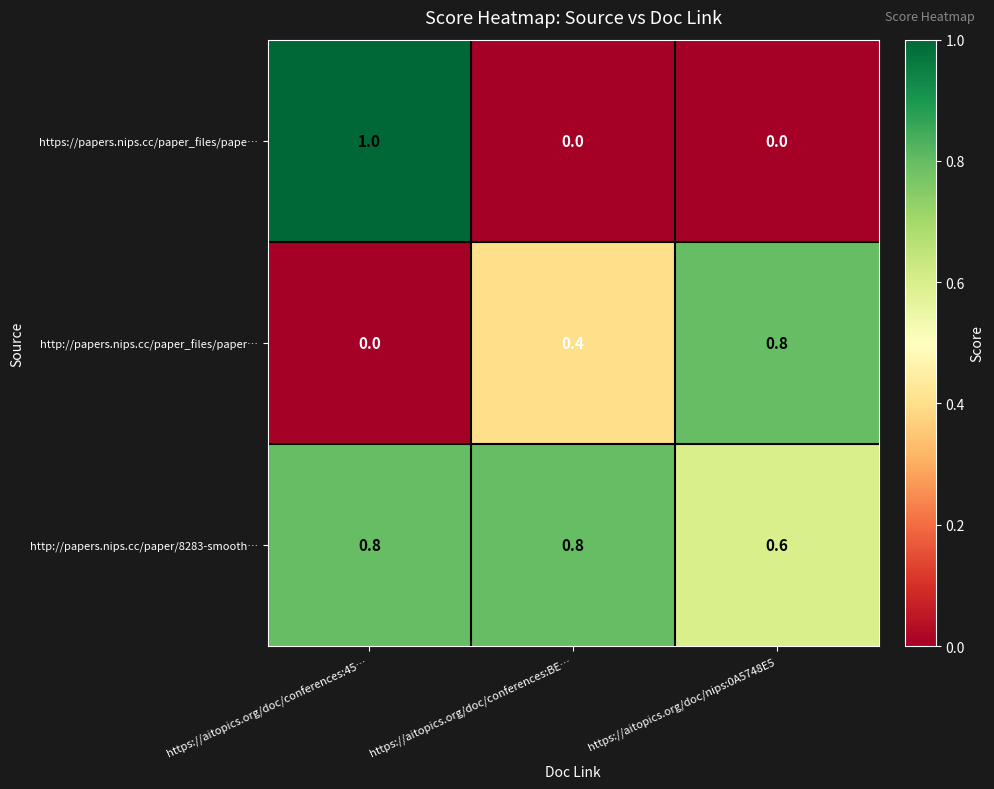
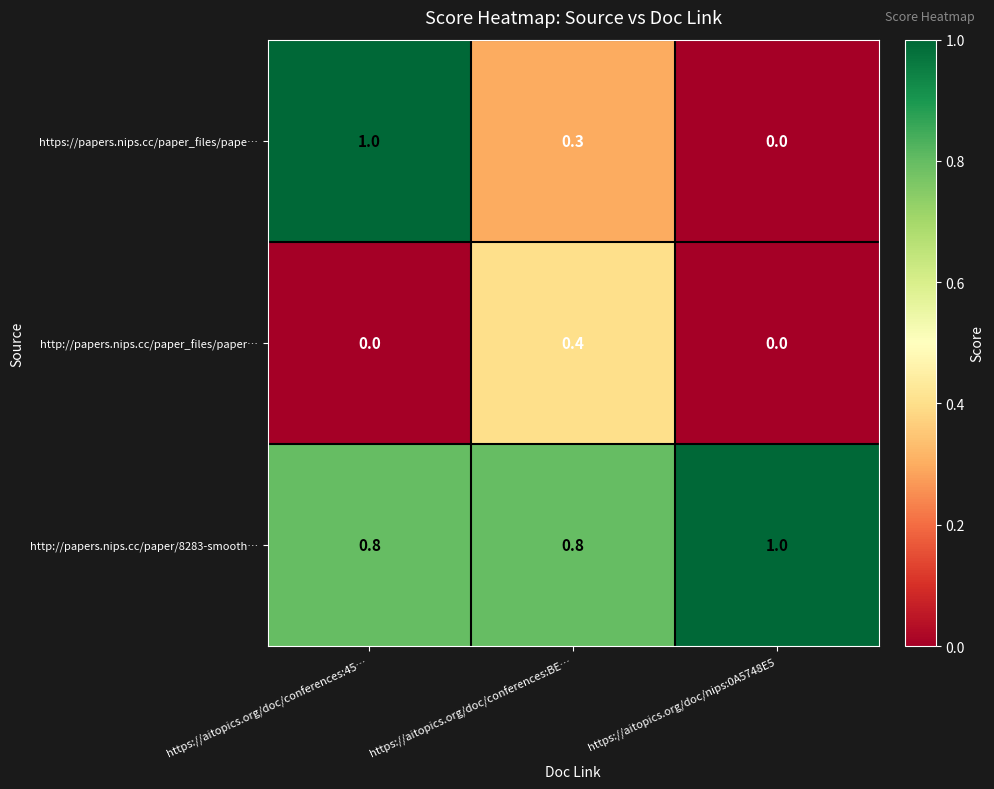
  {
    "https://papers.nips.cc/paper_files/pape…": {
      "https://aitopics.org/doc/conferences:45…": 1.0,
-     "https://aitopics.org/doc/conferences:BE…": 0.0,
+     "https://aitopics.org/doc/conferences:BE…": 0.3,
      "https://aitopics.org/doc/nips:0A5748E5": 0.0
    },
    "http://papers.nips.cc/paper_files/paper…": {
      "https://aitopics.org/doc/conferences:45…": 0.0,
      "https://aitopics.org/doc/conferences:BE…": 0.4,
-     "https://aitopics.org/doc/nips:0A5748E5": 0.8
+     "https://aitopics.org/doc/nips:0A5748E5": 0.0
    },
    "http://papers.nips.cc/paper/8283-smooth…": {
      "https://aitopics.org/doc/conferences:45…": 0.8,
      "https://aitopics.org/doc/conferences:BE…": 0.8,
-     "https://aitopics.org/doc/nips:0A5748E5": 0.6
+     "https://aitopics.org/doc/nips:0A5748E5": 1.0
    }
  }
